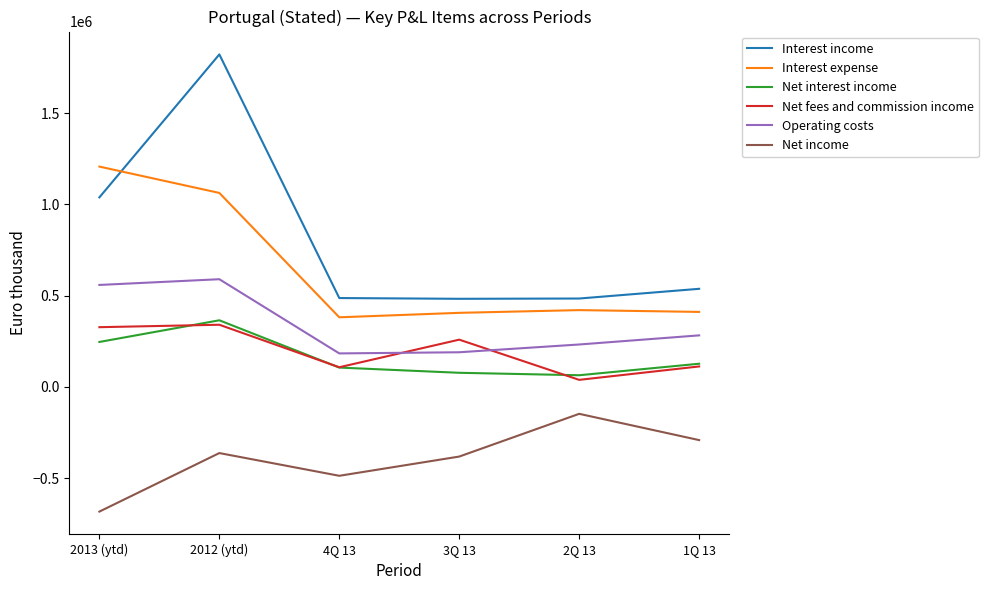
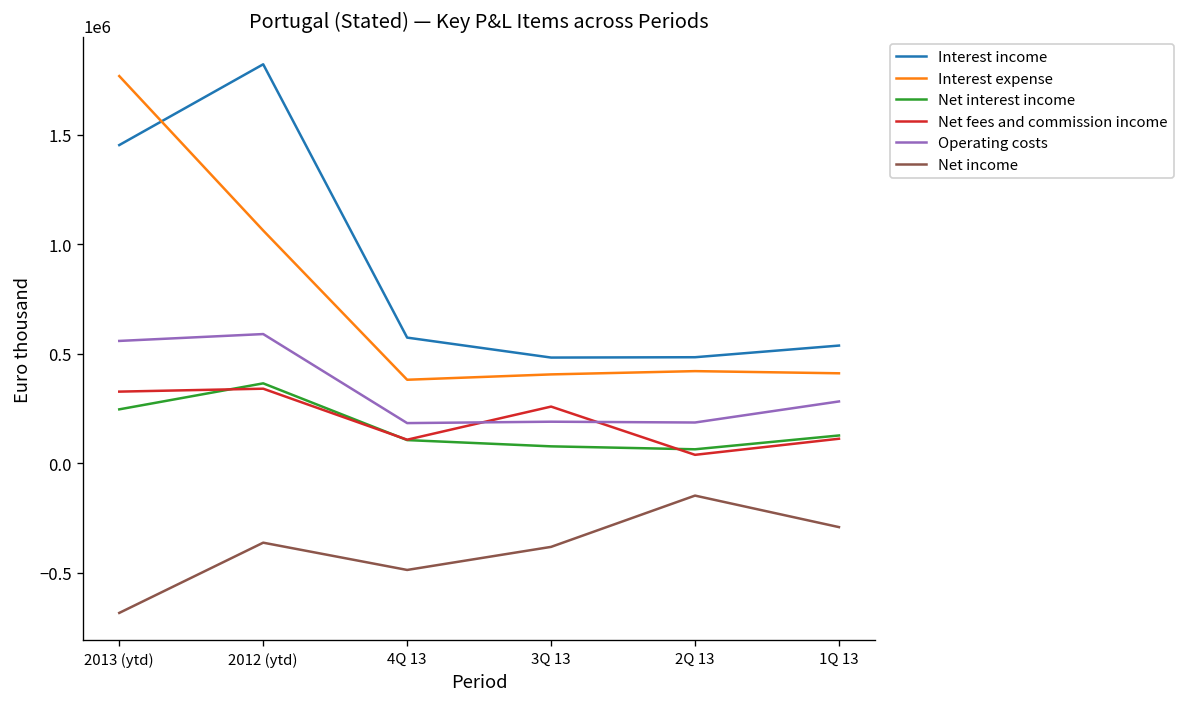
  {
    "Interest income": {
-     "2013 (ytd)": 1040000,
+     "2013 (ytd)": 1450000,
      "2012 (ytd)": 1820000,
-     "4Q 13": 490000,
+     "4Q 13": 570000,
      "3Q 13": 480000,
      "2Q 13": 480000,
      "1Q 13": 540000
    },
    "Interest expense": {
-     "2013 (ytd)": 1210000,
+     "2013 (ytd)": 1770000,
      "2012 (ytd)": 1060000,
      "4Q 13": 380000,
      "3Q 13": 410000,
      "2Q 13": 420000,
      "1Q 13": 410000
    },
    "Net interest income": {
      "2013 (ytd)": 250000,
      "2012 (ytd)": 360000,
      "3Q 13": 80000,
      "2Q 13": 60000,
      "1Q 13": 130000
    },
    "Net fees and commission income": {
      "2013 (ytd)": 330000,
      "2012 (ytd)": 340000,
      "3Q 13": 260000,
      "2Q 13": 40000,
      "1Q 13": 110000
    },
    "Operating costs": {
      "2013 (ytd)": 560000,
      "2012 (ytd)": 590000,
      "4Q 13": 180000,
      "3Q 13": 190000,
-     "2Q 13": 230000,
+     "2Q 13": 190000,
      "1Q 13": 280000
    },
    "Net income": {
      "2013 (ytd)": -680000,
      "2012 (ytd)": -360000,
      "4Q 13": -490000,
      "3Q 13": -380000,
      "2Q 13": -150000,
      "1Q 13": -290000
    }
  }
